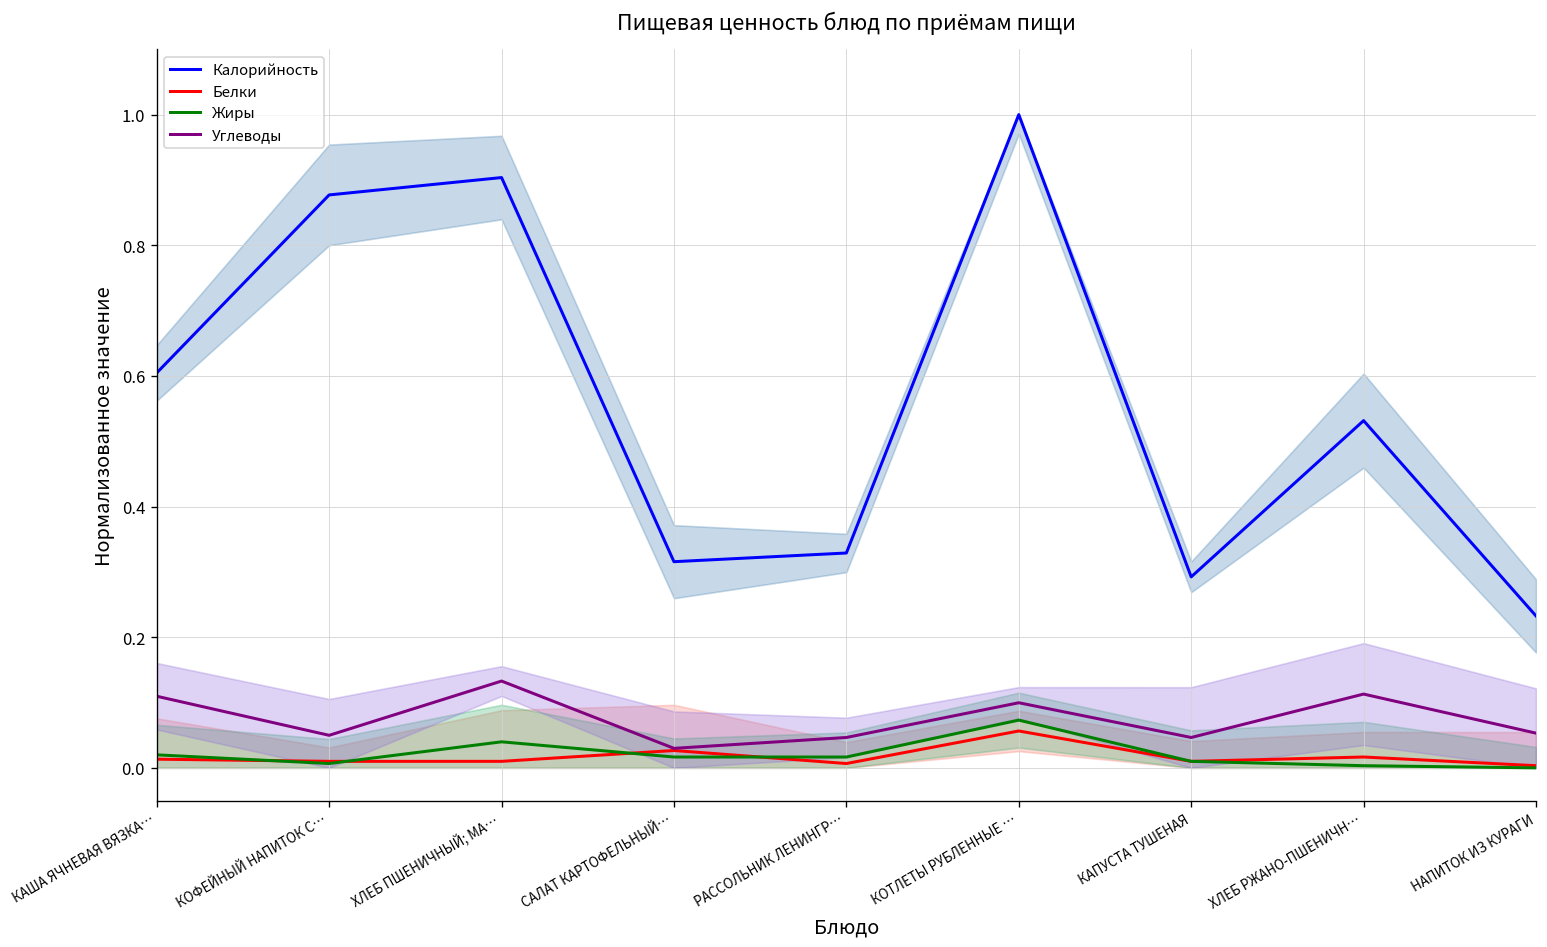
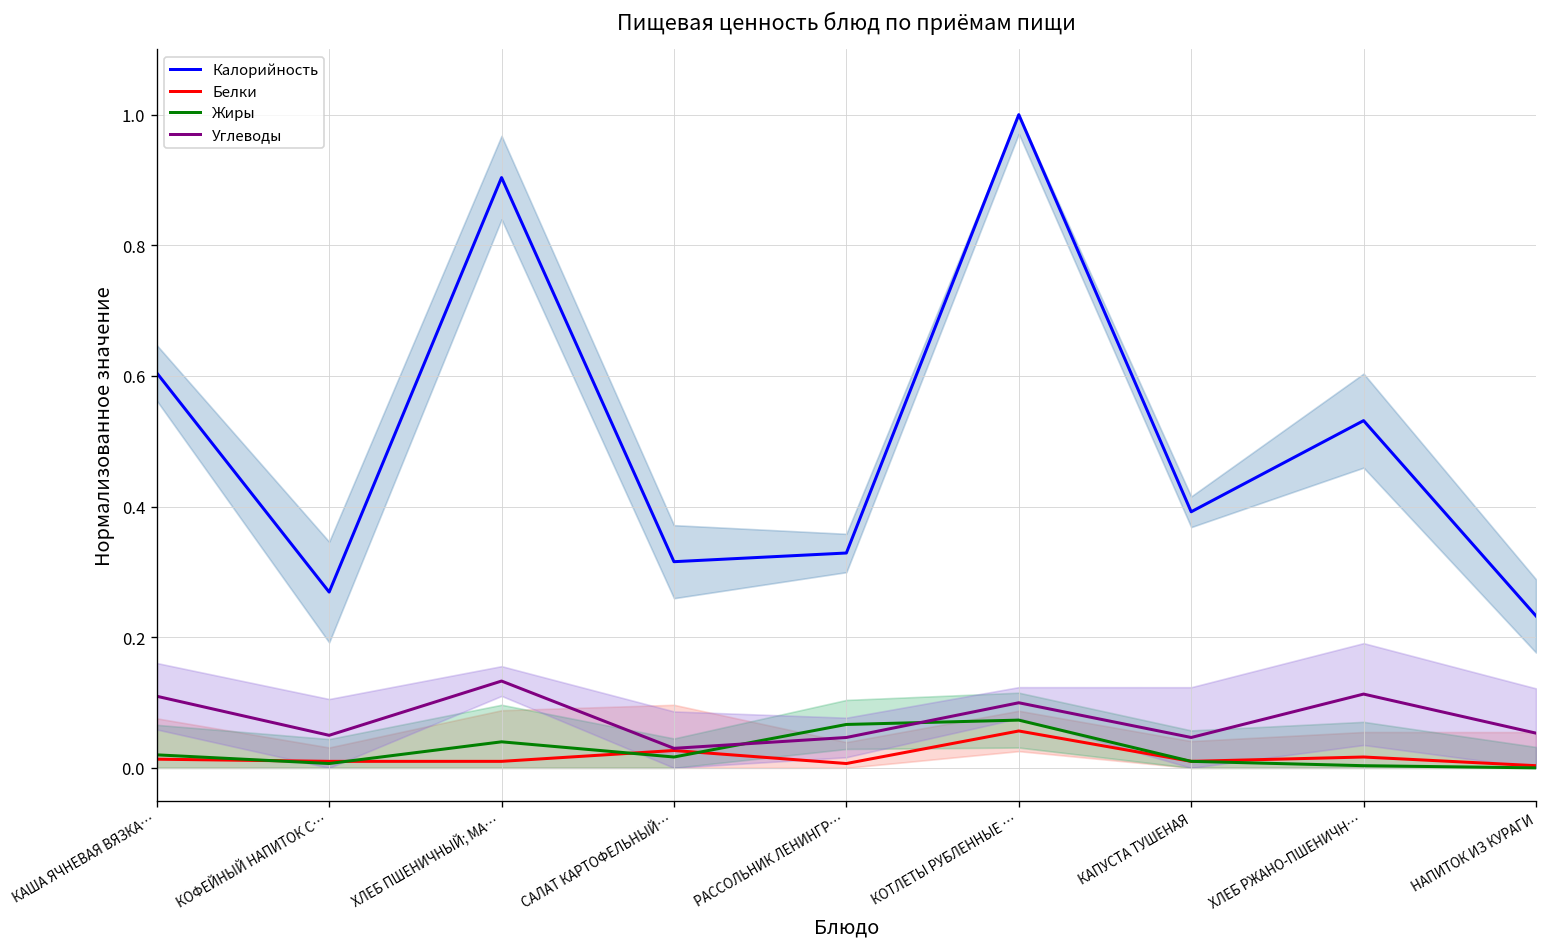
  {
    "Калорийность": {
      "КАША ЯЧНЕВАЯ ВЯЗКА…": 0.60,
-     "КОФЕЙНЫЙ НАПИТОК С…": 0.88,
+     "КОФЕЙНЫЙ НАПИТОК С…": 0.27,
      "ХЛЕБ ПШЕНИЧНЫЙ; МА…": 0.90,
      "САЛАТ КАРТОФЕЛЬНЫЙ…": 0.32,
      "РАССОЛЬНИК ЛЕНИНГР…": 0.33,
-     "КАПУСТА ТУШЕНАЯ": 0.29,
+     "КАПУСТА ТУШЕНАЯ": 0.39,
      "ХЛЕБ РЖАНО-ПШЕНИЧН…": 0.53,
      "НАПИТОК ИЗ КУРАГИ": 0.23
    },
    "Белки": {
      "КАША ЯЧНЕВАЯ ВЯЗКА…": 0.01,
      "ХЛЕБ ПШЕНИЧНЫЙ; МА…": 0.01,
      "РАССОЛЬНИК ЛЕНИНГР…": 0.01,
      "КОТЛЕТЫ РУБЛЕННЫЕ …": 0.06,
      "ХЛЕБ РЖАНО-ПШЕНИЧН…": 0.02
    },
    "Жиры": {
      "КАША ЯЧНЕВАЯ ВЯЗКА…": 0.02,
      "ХЛЕБ ПШЕНИЧНЫЙ; МА…": 0.04,
      "САЛАТ КАРТОФЕЛЬНЫЙ…": 0.02,
-     "РАССОЛЬНИК ЛЕНИНГР…": 0.02,
+     "РАССОЛЬНИК ЛЕНИНГР…": 0.07,
      "КОТЛЕТЫ РУБЛЕННЫЕ …": 0.07,
      "ХЛЕБ РЖАНО-ПШЕНИЧН…": 0.00
    },
    "Углеводы": {
      "КАША ЯЧНЕВАЯ ВЯЗКА…": 0.11,
      "КОФЕЙНЫЙ НАПИТОК С…": 0.05,
      "ХЛЕБ ПШЕНИЧНЫЙ; МА…": 0.13,
      "РАССОЛЬНИК ЛЕНИНГР…": 0.05,
      "КОТЛЕТЫ РУБЛЕННЫЕ …": 0.10,
      "КАПУСТА ТУШЕНАЯ": 0.05,
      "ХЛЕБ РЖАНО-ПШЕНИЧН…": 0.11
    }
  }
